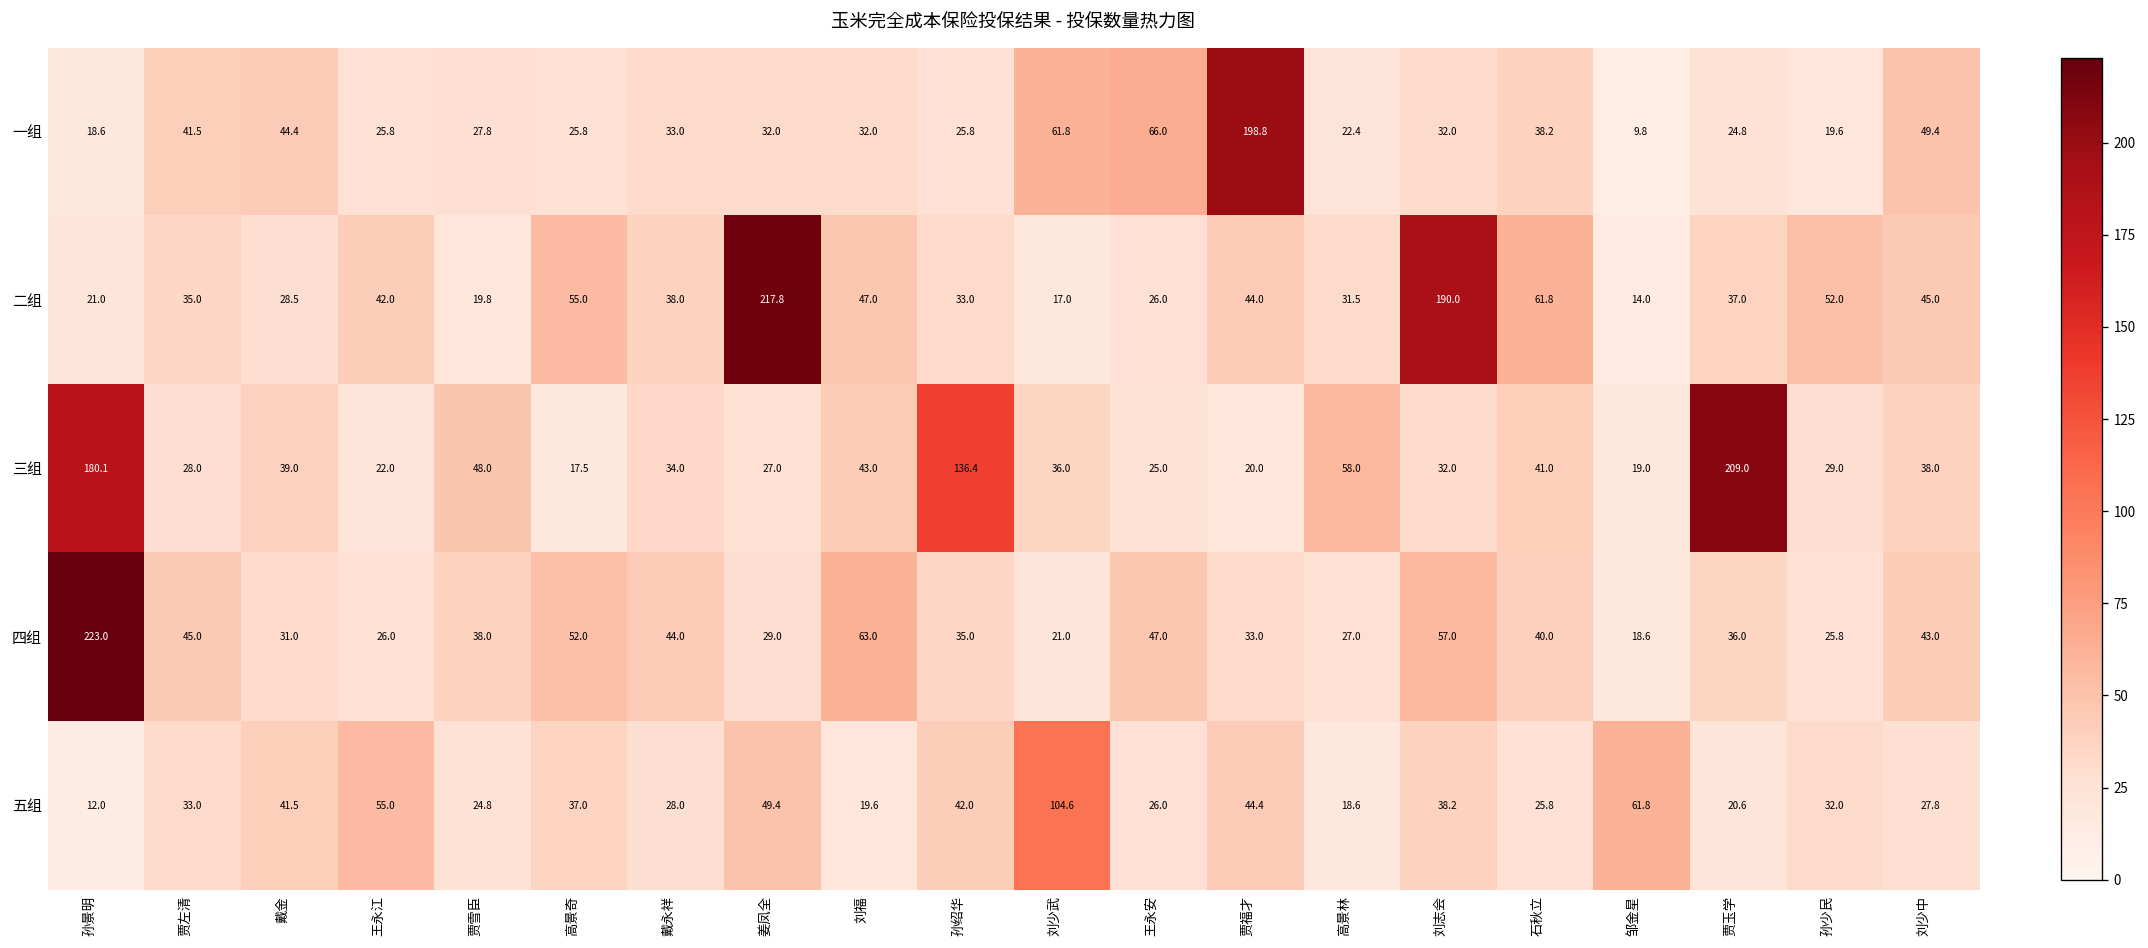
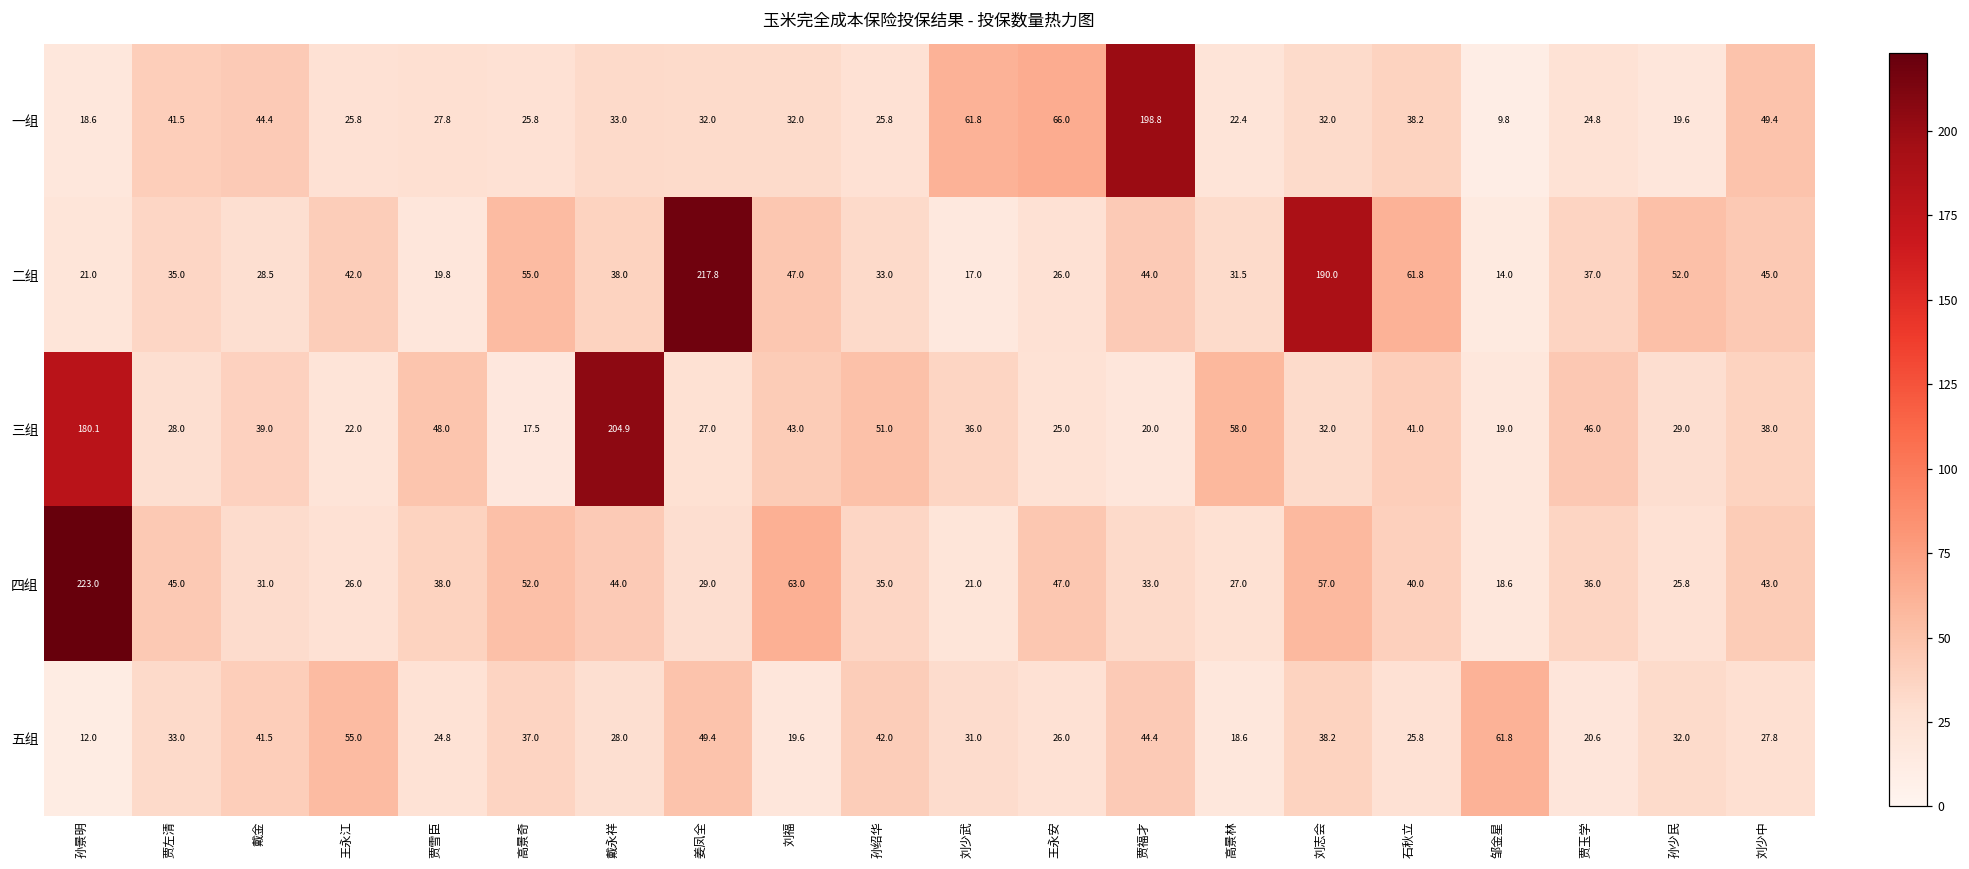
  {
    "一组": {
      "孙景明": 18.6,
      "贾左清": 41.5,
      "戴金": 44.4,
      "王永江": 25.8,
      "贾雪臣": 27.8,
      "高景奇": 25.8,
      "戴永祥": 33.0,
      "姜凤全": 32.0,
      "刘福": 32.0,
      "孙绍华": 25.8,
      "刘少武": 61.8,
      "王永安": 66.0,
      "贾福才": 198.8,
      "高景林": 22.4,
      "刘志会": 32.0,
      "石秋立": 38.2,
      "邹金星": 9.8,
      "贾玉学": 24.8,
      "孙少民": 19.6,
      "刘少中": 49.4
    },
    "二组": {
      "孙景明": 21.0,
      "贾左清": 35.0,
      "戴金": 28.5,
      "王永江": 42.0,
      "贾雪臣": 19.8,
      "高景奇": 55.0,
      "戴永祥": 38.0,
      "姜凤全": 217.8,
      "刘福": 47.0,
      "孙绍华": 33.0,
      "刘少武": 17.0,
      "王永安": 26.0,
      "贾福才": 44.0,
      "高景林": 31.5,
      "刘志会": 190.0,
      "石秋立": 61.8,
      "邹金星": 14.0,
      "贾玉学": 37.0,
      "孙少民": 52.0,
      "刘少中": 45.0
    },
    "三组": {
      "孙景明": 180.1,
      "贾左清": 28.0,
      "戴金": 39.0,
      "王永江": 22.0,
      "贾雪臣": 48.0,
      "高景奇": 17.5,
-     "戴永祥": 34.0,
+     "戴永祥": 204.9,
      "姜凤全": 27.0,
      "刘福": 43.0,
-     "孙绍华": 136.4,
+     "孙绍华": 51.0,
      "刘少武": 36.0,
      "王永安": 25.0,
      "贾福才": 20.0,
      "高景林": 58.0,
      "刘志会": 32.0,
      "石秋立": 41.0,
      "邹金星": 19.0,
-     "贾玉学": 209.0,
+     "贾玉学": 46.0,
      "孙少民": 29.0,
      "刘少中": 38.0
    },
    "四组": {
      "孙景明": 223.0,
      "贾左清": 45.0,
      "戴金": 31.0,
      "王永江": 26.0,
      "贾雪臣": 38.0,
      "高景奇": 52.0,
      "戴永祥": 44.0,
      "姜凤全": 29.0,
      "刘福": 63.0,
      "孙绍华": 35.0,
      "刘少武": 21.0,
      "王永安": 47.0,
      "贾福才": 33.0,
      "高景林": 27.0,
      "刘志会": 57.0,
      "石秋立": 40.0,
      "邹金星": 18.6,
      "贾玉学": 36.0,
      "孙少民": 25.8,
      "刘少中": 43.0
    },
    "五组": {
      "孙景明": 12.0,
      "贾左清": 33.0,
      "戴金": 41.5,
      "王永江": 55.0,
      "贾雪臣": 24.8,
      "高景奇": 37.0,
      "戴永祥": 28.0,
      "姜凤全": 49.4,
      "刘福": 19.6,
      "孙绍华": 42.0,
-     "刘少武": 104.6,
+     "刘少武": 31.0,
      "王永安": 26.0,
      "贾福才": 44.4,
      "高景林": 18.6,
      "刘志会": 38.2,
      "石秋立": 25.8,
      "邹金星": 61.8,
      "贾玉学": 20.6,
      "孙少民": 32.0,
      "刘少中": 27.8
    }
  }
